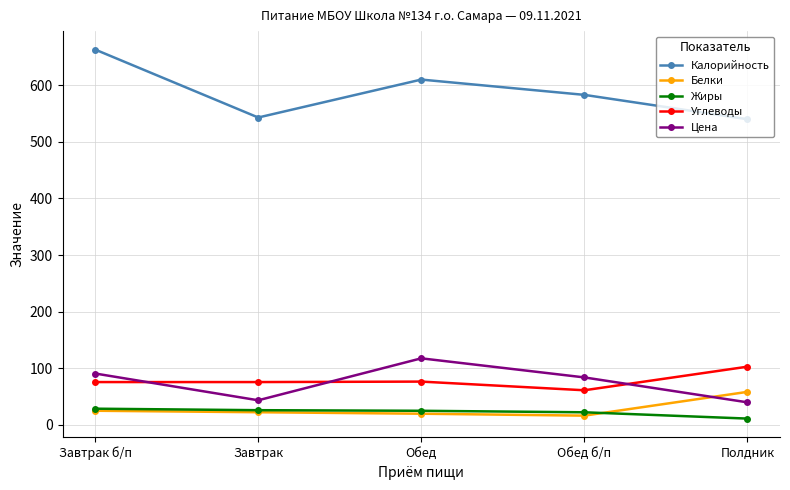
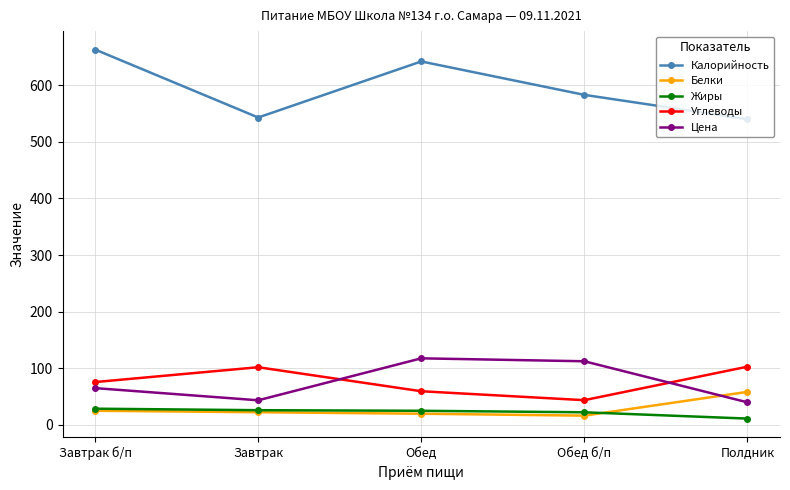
  {
    "Калорийность": {
      "Завтрак б/п": 660,
      "Завтрак": 540,
-     "Обед": 610,
+     "Обед": 640,
      "Обед б/п": 580
    },
    "Белки": {
      "Обед": 20,
      "Обед б/п": 20,
      "Полдник": 60
    },
    "Жиры": {
      "Обед": 30,
      "Обед б/п": 20,
      "Полдник": 10
    },
    "Углеводы": {
      "Завтрак б/п": 80,
-     "Завтрак": 80,
-     "Обед": 80,
-     "Обед б/п": 60,
+     "Завтрак": 100,
+     "Обед": 60,
+     "Обед б/п": 40,
      "Полдник": 100
    },
    "Цена": {
-     "Завтрак б/п": 90,
+     "Завтрак б/п": 70,
      "Завтрак": 40,
      "Обед": 120,
-     "Обед б/п": 80,
+     "Обед б/п": 110,
      "Полдник": 40
    }
  }
